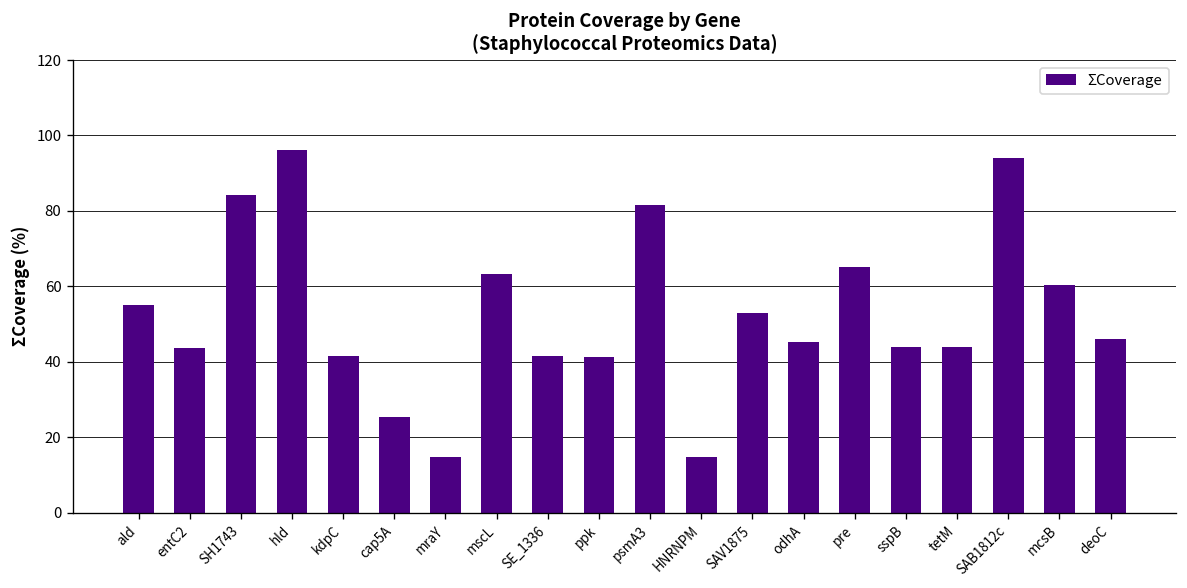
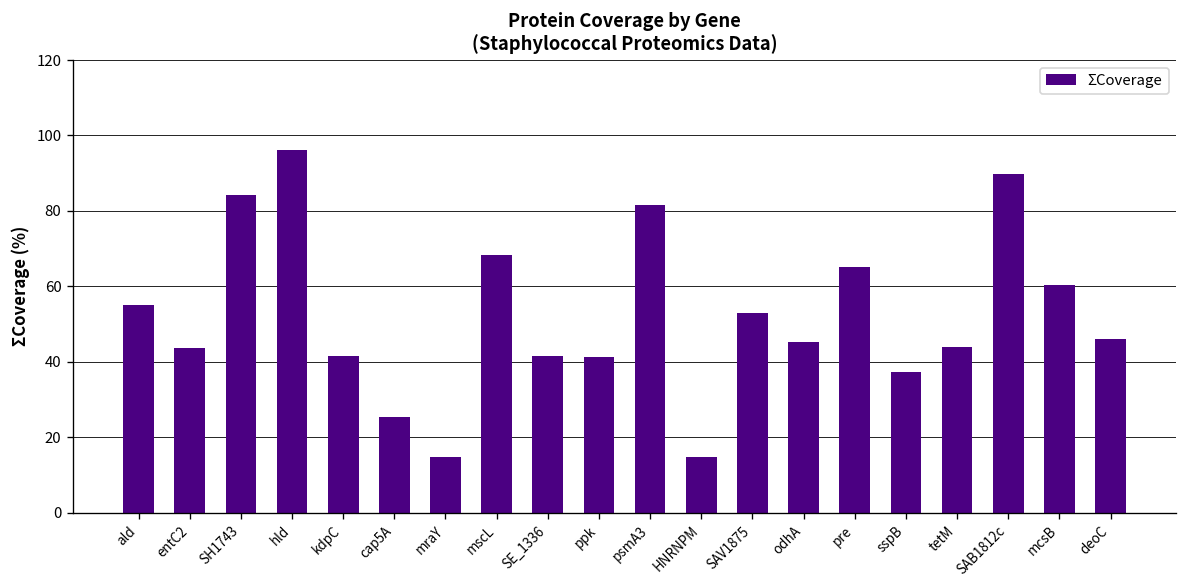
  {
    "ald": 55,
    "entC2": 44,
    "SH1743": 84,
    "hld": 96,
    "kdpC": 42,
    "cap5A": 25,
    "mraY": 15,
-   "mscL": 63,
+   "mscL": 68,
    "SE_1336": 42,
    "ppk": 41,
    "psmA3": 82,
    "HNRNPM": 15,
    "SAV1875": 53,
    "odhA": 45,
    "pre": 65,
-   "sspB": 44,
+   "sspB": 37,
    "tetM": 44,
-   "SAB1812c": 94,
+   "SAB1812c": 90,
    "mcsB": 60,
    "deoC": 46
  }
